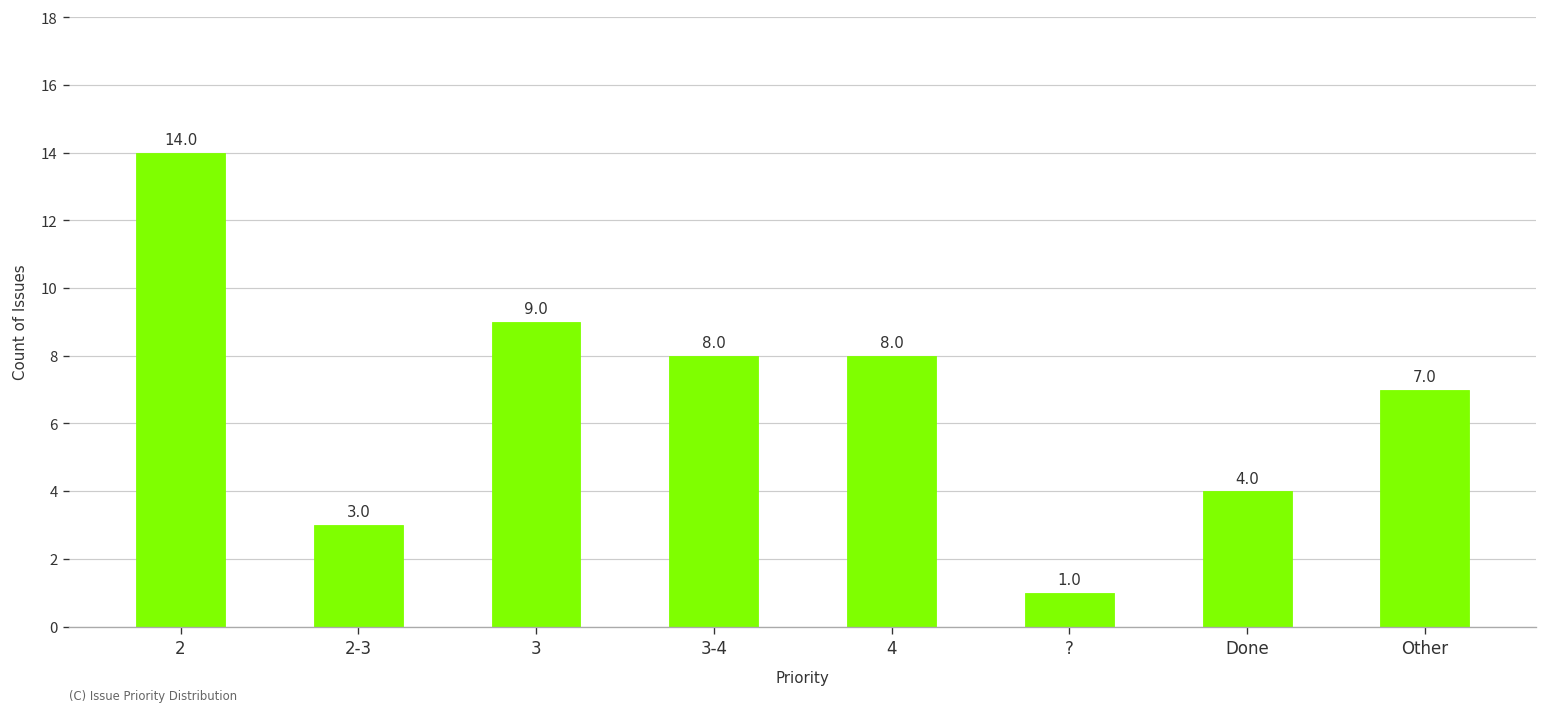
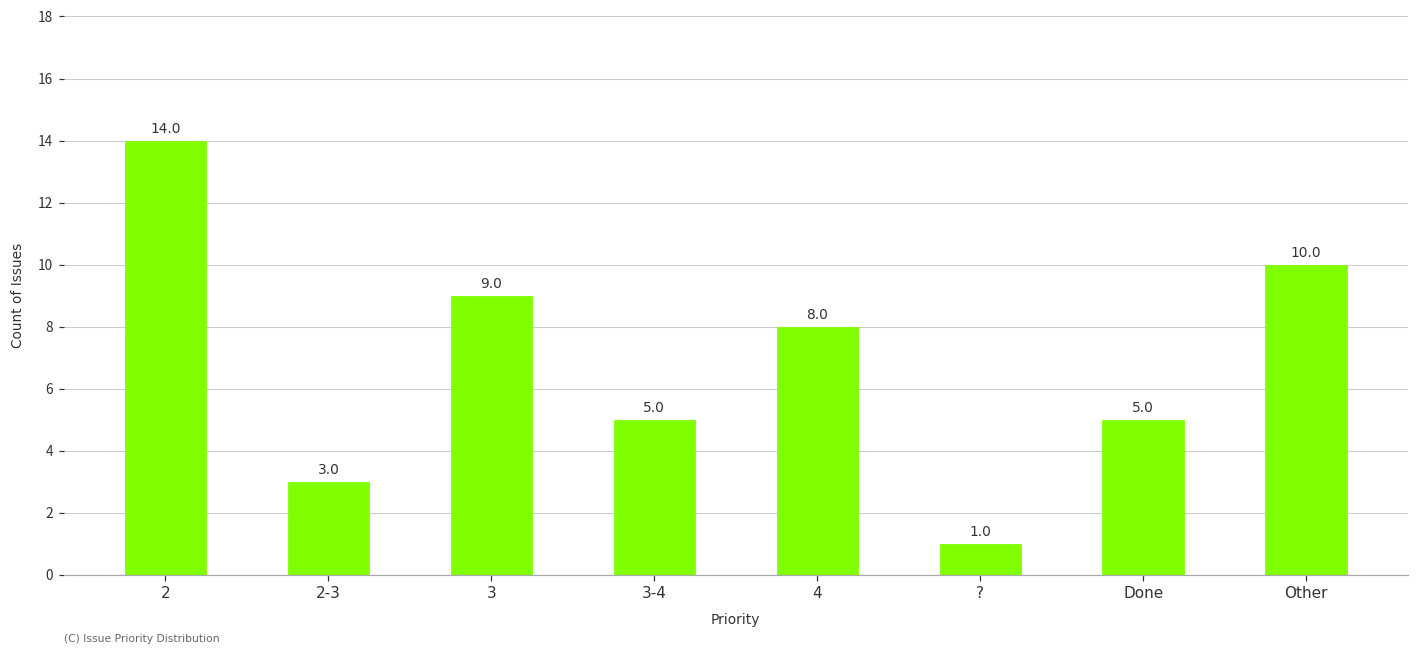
  {
    "2": 14.0,
    "2-3": 3.0,
    "3": 9.0,
-   "3-4": 8.0,
+   "3-4": 5.0,
    "4": 8.0,
    "?": 1.0,
-   "Done": 4.0,
-   "Other": 7.0
+   "Done": 5.0,
+   "Other": 10.0
  }
